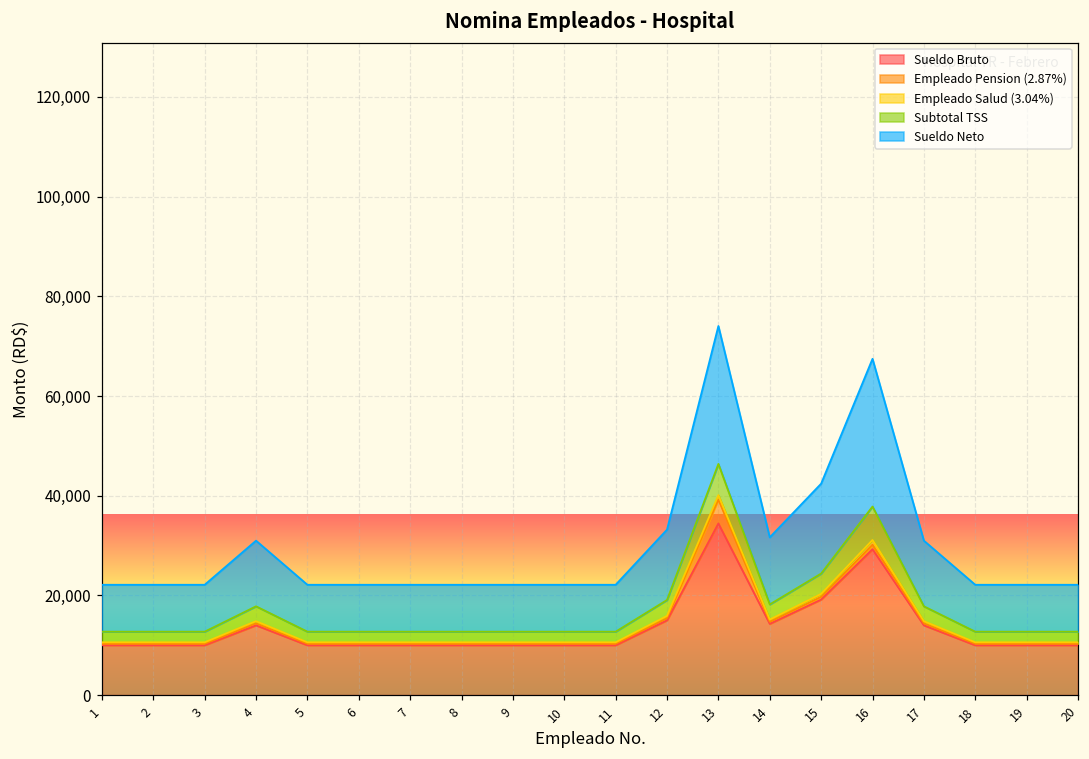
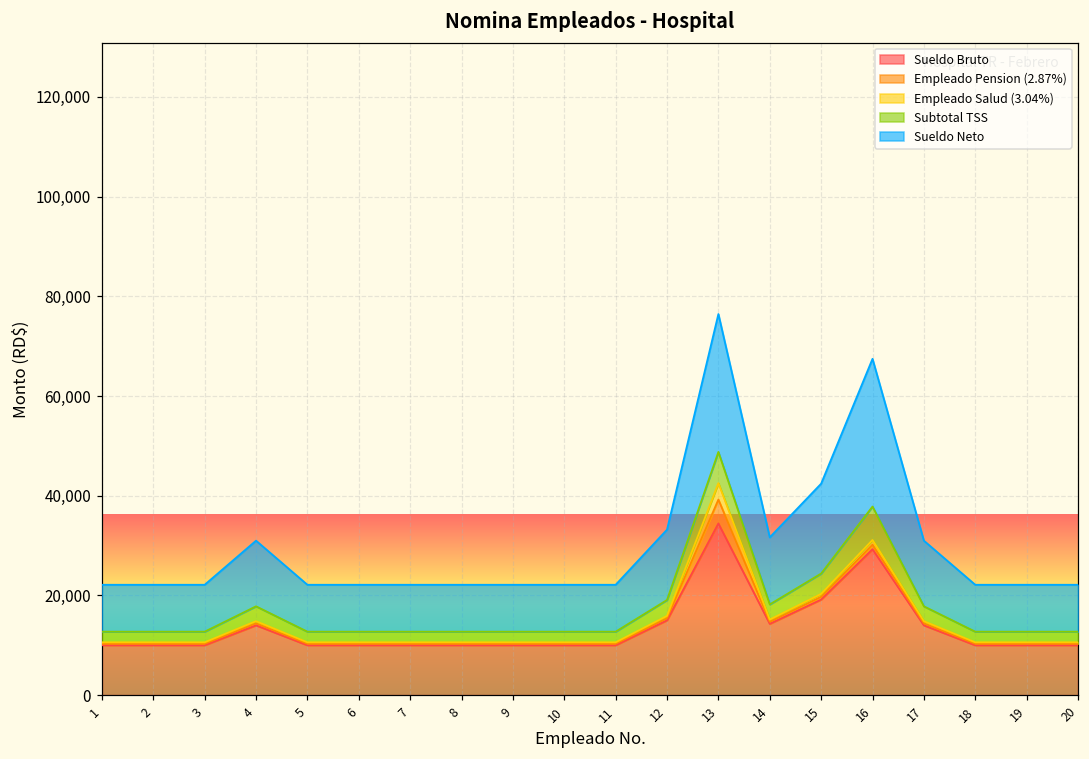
  {
    "Sueldo Bruto": {
      "13": "34,000",
      "16": "29,000"
    },
    "Empleado Pension (2.87%)": {
      "13": "5,000",
      "16": "1,000"
    },
    "Empleado Salud (3.04%)": {
-     "13": "1,000",
+     "13": "3,000",
      "15": "1,000",
      "16": "1,000"
    },
    "Subtotal TSS": {
      "1": "2,000",
      "2": "2,000",
      "3": "2,000",
      "4": "3,000",
      "5": "2,000",
      "6": "2,000",
      "7": "2,000",
      "8": "2,000",
      "9": "2,000",
      "10": "2,000",
      "11": "2,000",
      "12": "3,000",
      "13": "6,000",
      "14": "3,000",
      "15": "4,000",
      "16": "7,000",
      "17": "3,000",
      "18": "2,000",
      "19": "2,000",
      "20": "2,000"
    },
    "Sueldo Neto": {
      "1": "9,000",
      "2": "9,000",
      "3": "9,000",
      "4": "13,000",
      "5": "9,000",
      "6": "9,000",
      "7": "9,000",
      "8": "9,000",
      "9": "9,000",
      "10": "9,000",
      "11": "9,000",
      "12": "14,000",
      "13": "28,000",
      "14": "13,000",
      "15": "18,000",
      "16": "30,000",
      "17": "13,000",
      "18": "9,000",
      "19": "9,000",
      "20": "9,000"
    }
  }
